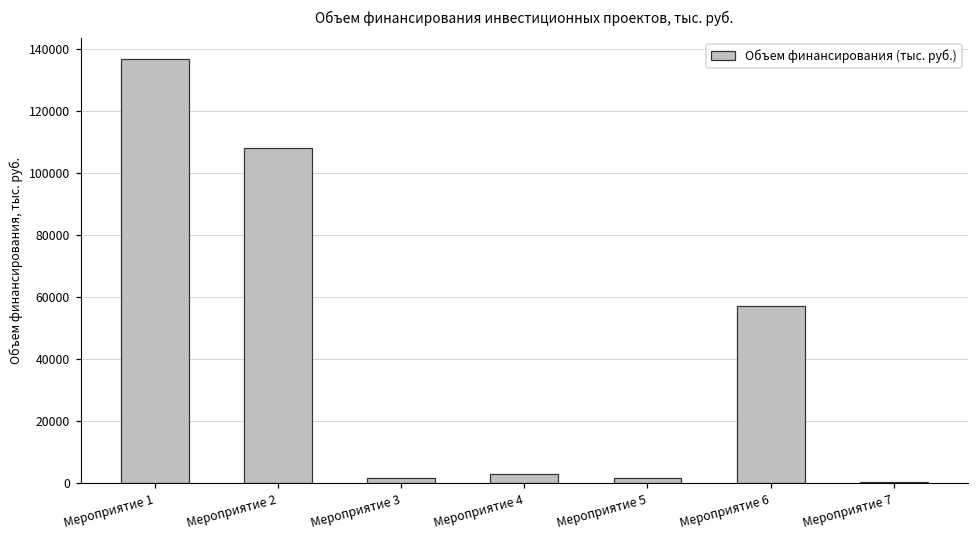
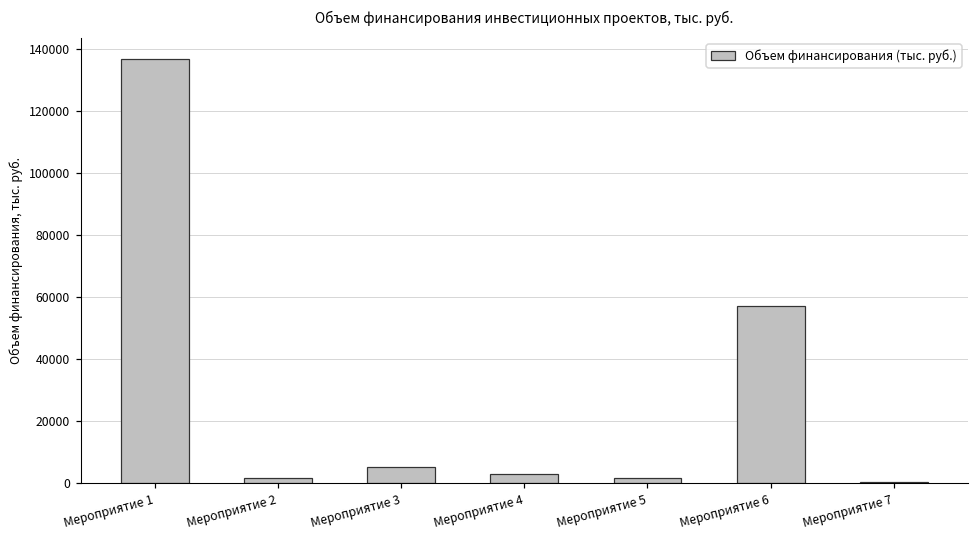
  {
    "Мероприятие 1": 137000,
-   "Мероприятие 2": 108000,
-   "Мероприятие 3": 1000,
+   "Мероприятие 2": 2000,
+   "Мероприятие 3": 5000,
    "Мероприятие 4": 3000,
    "Мероприятие 5": 2000,
    "Мероприятие 6": 57000
  }
